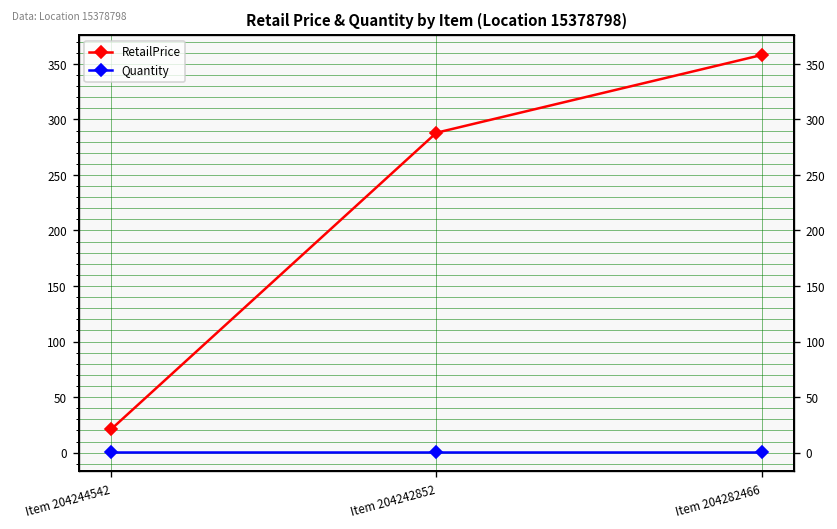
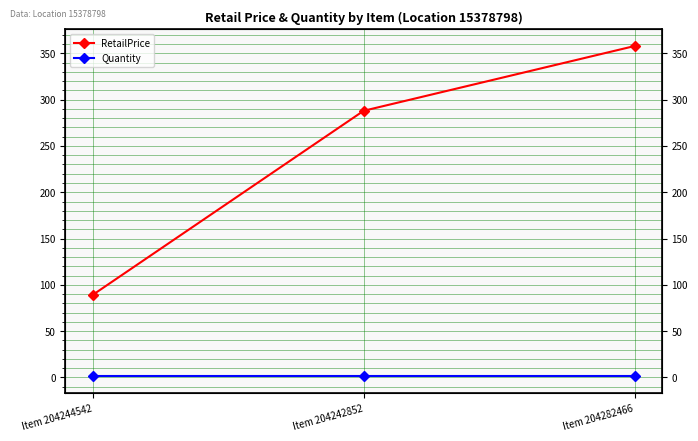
  {
    "RetailPrice": {
-     "Item 204244542": 20,
+     "Item 204244542": 90,
      "Item 204242852": 290,
      "Item 204282466": 360
    },
    "Quantity": {
      "Item 204244542": 0,
      "Item 204242852": 0,
      "Item 204282466": 0
    }
  }
